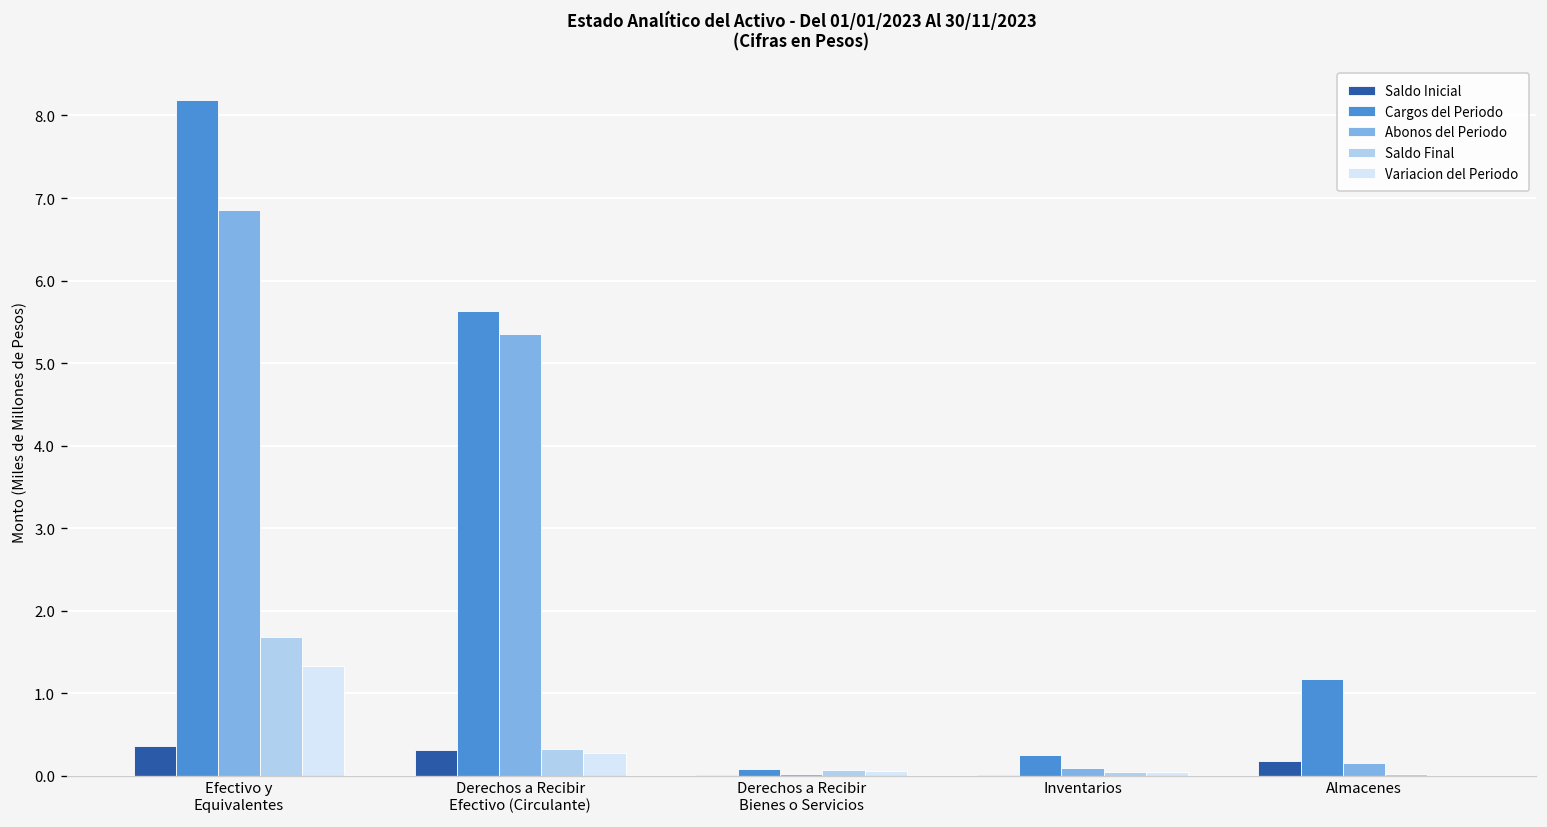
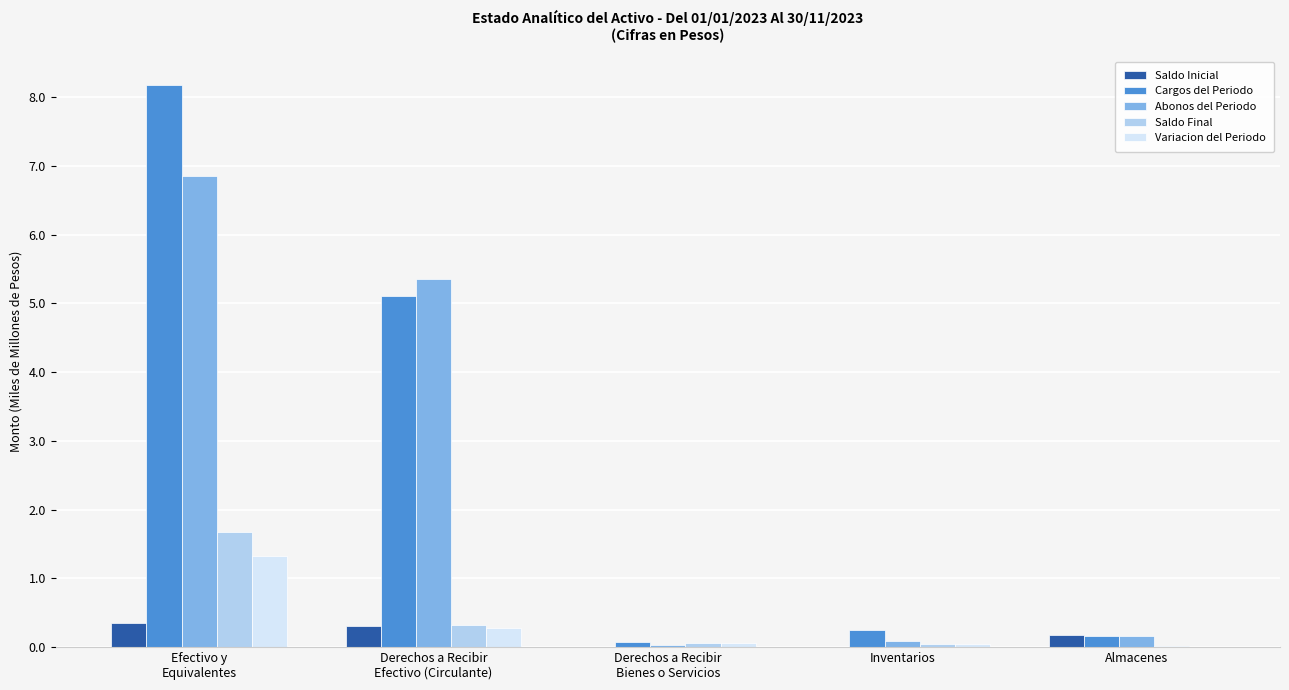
  {
    "Saldo Inicial": {
      "Efectivo y Equivalentes": 0.4,
      "Derechos a Recibir Efectivo (Circulante)": 0.3,
      "Almacenes": 0.2
    },
    "Cargos del Periodo": {
      "Efectivo y Equivalentes": 8.2,
-     "Derechos a Recibir Efectivo (Circulante)": 5.6,
+     "Derechos a Recibir Efectivo (Circulante)": 5.1,
      "Derechos a Recibir Bienes o Servicios": 0.1,
      "Inventarios": 0.2,
-     "Almacenes": 1.2
+     "Almacenes": 0.2
    }
  }
